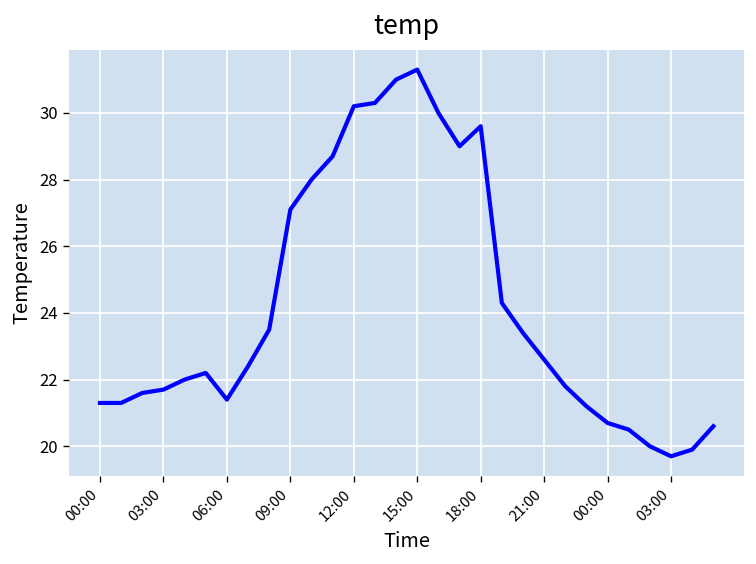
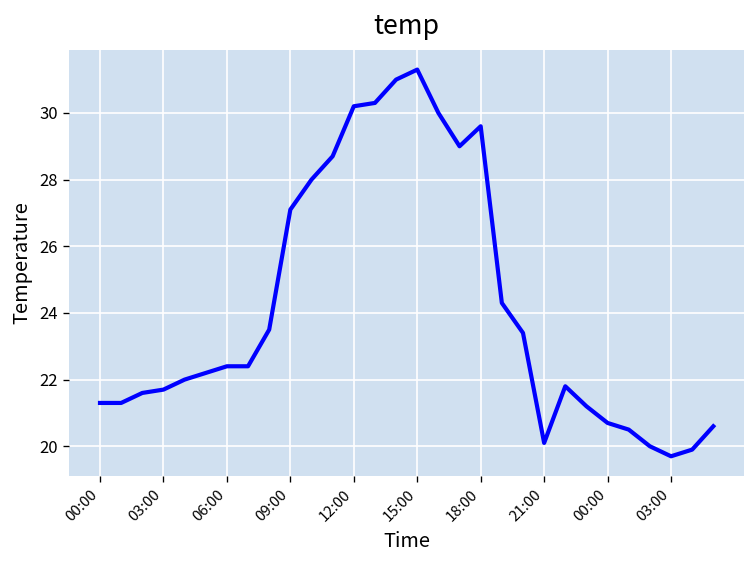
  {
-   "06:00": 21.4,
+   "06:00": 22.4,
    "09:00": 27.1,
    "12:00": 30.2,
    "15:00": 31.3,
    "18:00": 29.6,
-   "21:00": 22.6
+   "21:00": 20.1
  }
